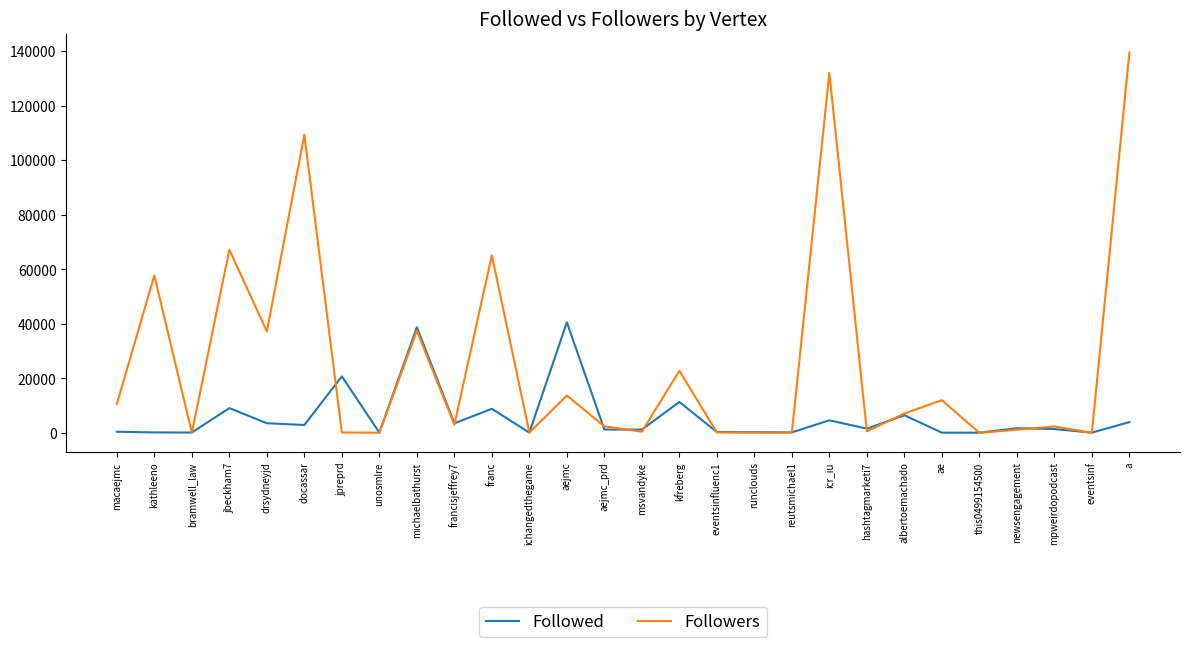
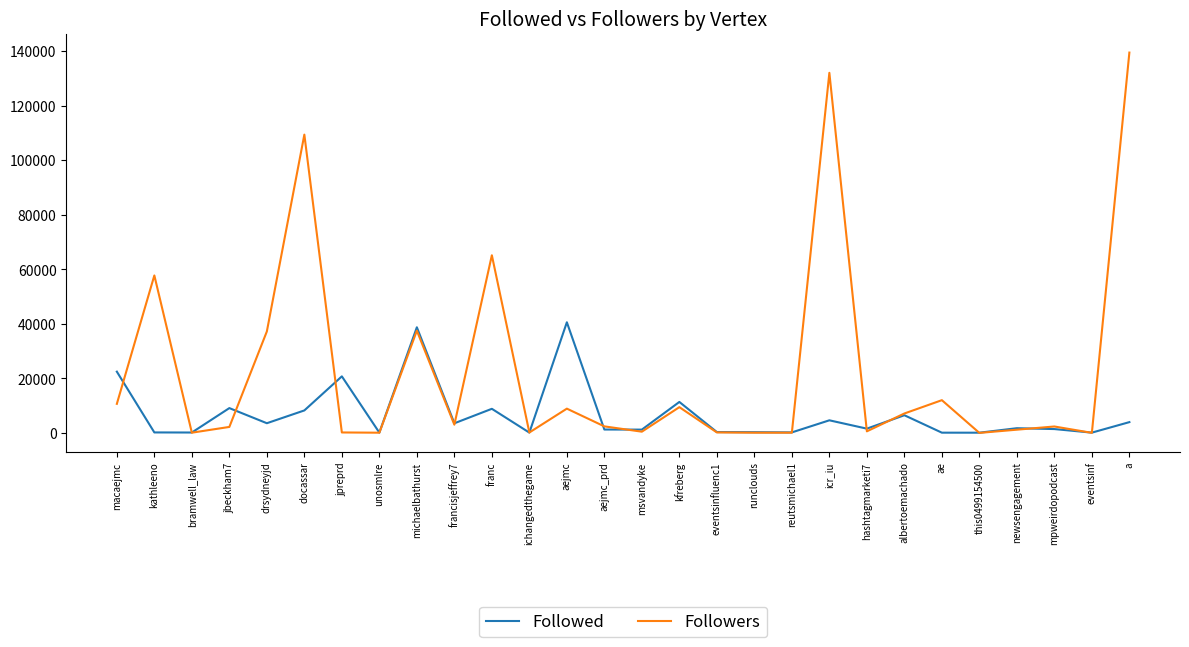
  {
    "Followed": {
-     "macaejmc": 0,
+     "macaejmc": 22000,
      "kathleeno": 0,
      "jbeckham7": 9000,
      "drsydneyjd": 4000,
-     "docassar": 3000,
+     "docassar": 8000,
      "jpreprd": 21000,
      "michaelbathurst": 39000,
      "franc": 9000,
      "aejmc": 41000,
      "aejmc_prd": 1000,
      "kfreberg": 11000,
      "icr_iu": 5000,
      "hashtagmarketi7": 2000,
      "ae": 0,
      "a": 4000
    },
    "Followers": {
      "macaejmc": 11000,
      "kathleeno": 58000,
-     "jbeckham7": 67000,
+     "jbeckham7": 2000,
      "drsydneyjd": 37000,
      "docassar": 109000,
      "jpreprd": 0,
      "michaelbathurst": 37000,
      "franc": 65000,
-     "aejmc": 14000,
+     "aejmc": 9000,
      "aejmc_prd": 2000,
-     "kfreberg": 23000,
+     "kfreberg": 9000,
      "icr_iu": 132000,
      "hashtagmarketi7": 1000,
      "ae": 12000,
      "a": 139000
    }
  }
